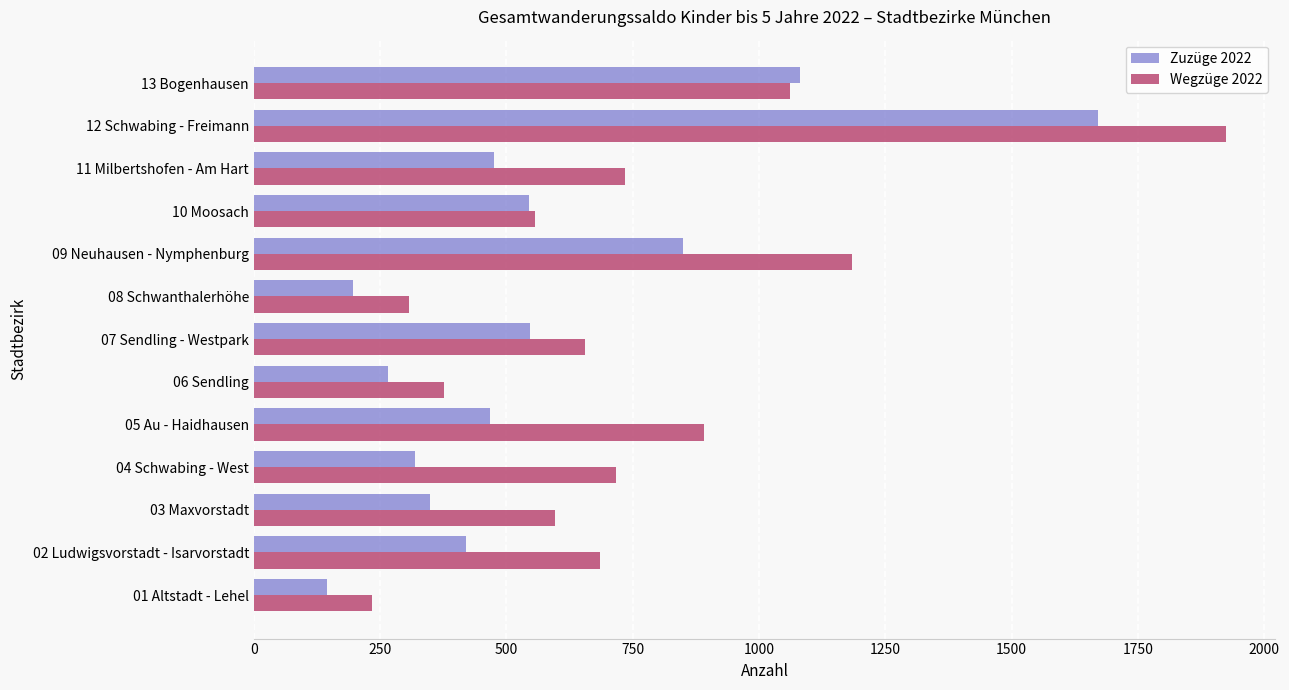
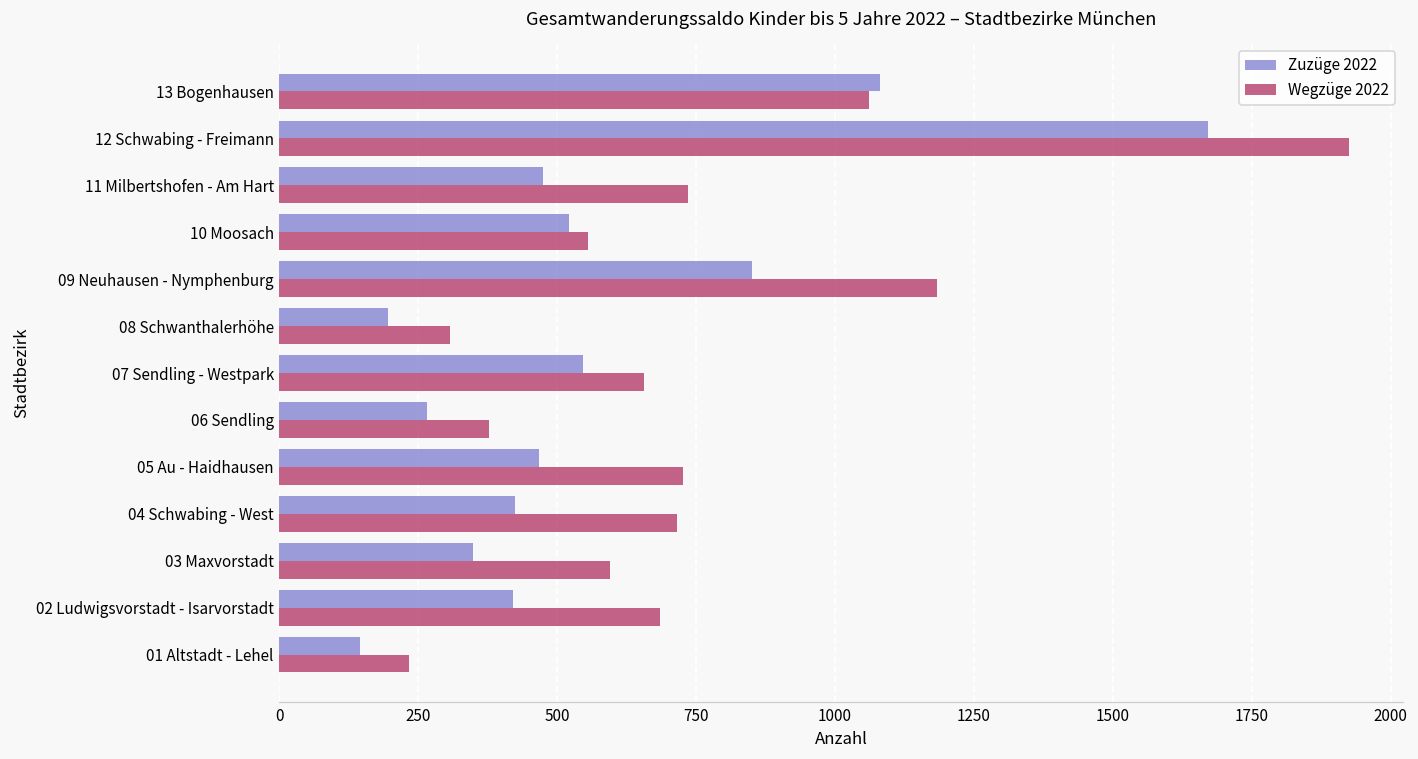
  {
    "Zuzüge 2022": {
      "13 Bogenhausen": 1080,
      "12 Schwabing - Freimann": 1670,
      "11 Milbertshofen - Am Hart": 480,
-     "10 Moosach": 540,
+     "10 Moosach": 520,
      "09 Neuhausen - Nymphenburg": 850,
      "08 Schwanthalerhöhe": 200,
      "07 Sendling - Westpark": 550,
      "06 Sendling": 270,
      "05 Au - Haidhausen": 470,
-     "04 Schwabing - West": 320,
+     "04 Schwabing - West": 430,
      "03 Maxvorstadt": 350,
      "02 Ludwigsvorstadt - Isarvorstadt": 420,
      "01 Altstadt - Lehel": 150
    },
    "Wegzüge 2022": {
      "13 Bogenhausen": 1060,
      "12 Schwabing - Freimann": 1930,
      "11 Milbertshofen - Am Hart": 740,
      "10 Moosach": 560,
      "09 Neuhausen - Nymphenburg": 1180,
      "08 Schwanthalerhöhe": 310,
      "07 Sendling - Westpark": 660,
      "06 Sendling": 380,
-     "05 Au - Haidhausen": 890,
+     "05 Au - Haidhausen": 730,
      "04 Schwabing - West": 720,
      "03 Maxvorstadt": 600,
      "02 Ludwigsvorstadt - Isarvorstadt": 690,
      "01 Altstadt - Lehel": 230
    }
  }
